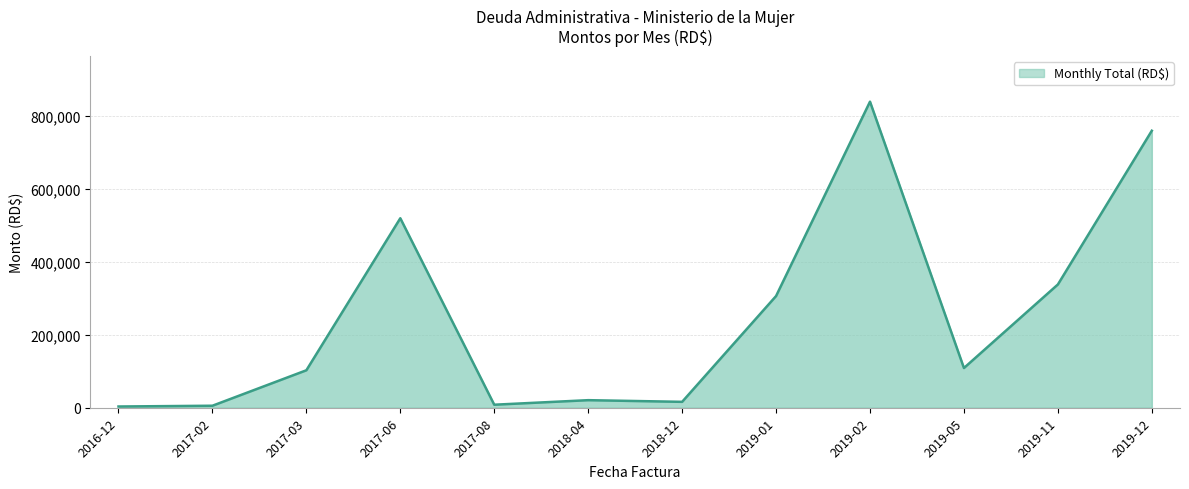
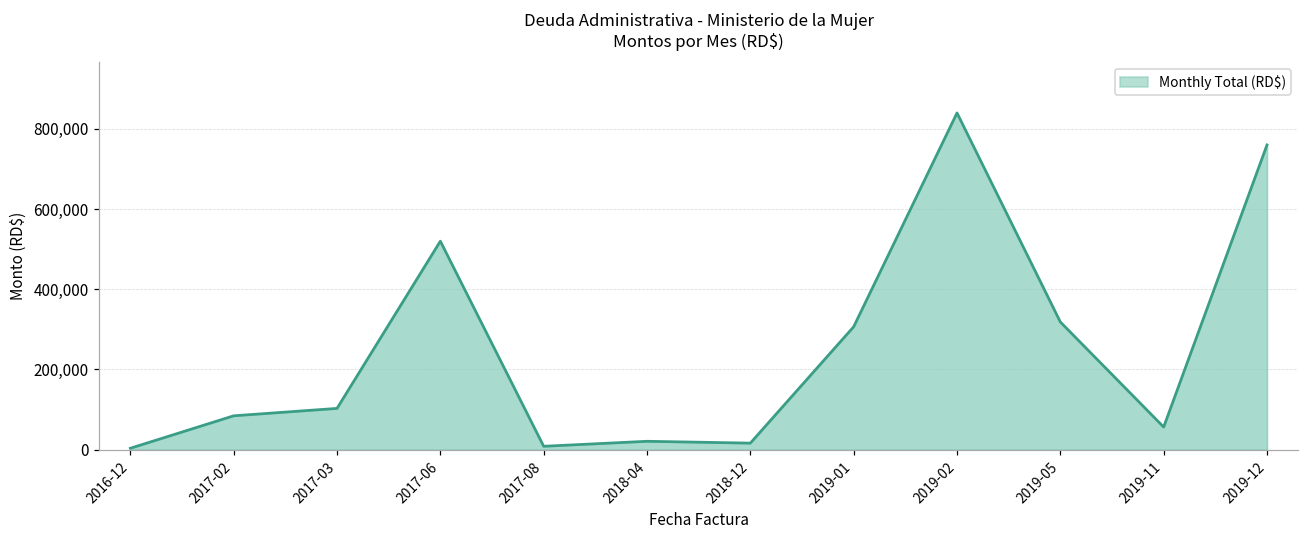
  {
    "2016-12": "0",
-   "2017-02": "10,000",
+   "2017-02": "80,000",
    "2017-03": "100,000",
    "2017-06": "520,000",
    "2017-08": "10,000",
    "2018-04": "20,000",
    "2018-12": "20,000",
    "2019-01": "310,000",
    "2019-02": "840,000",
-   "2019-05": "110,000",
-   "2019-11": "340,000",
+   "2019-05": "320,000",
+   "2019-11": "60,000",
    "2019-12": "760,000"
  }
